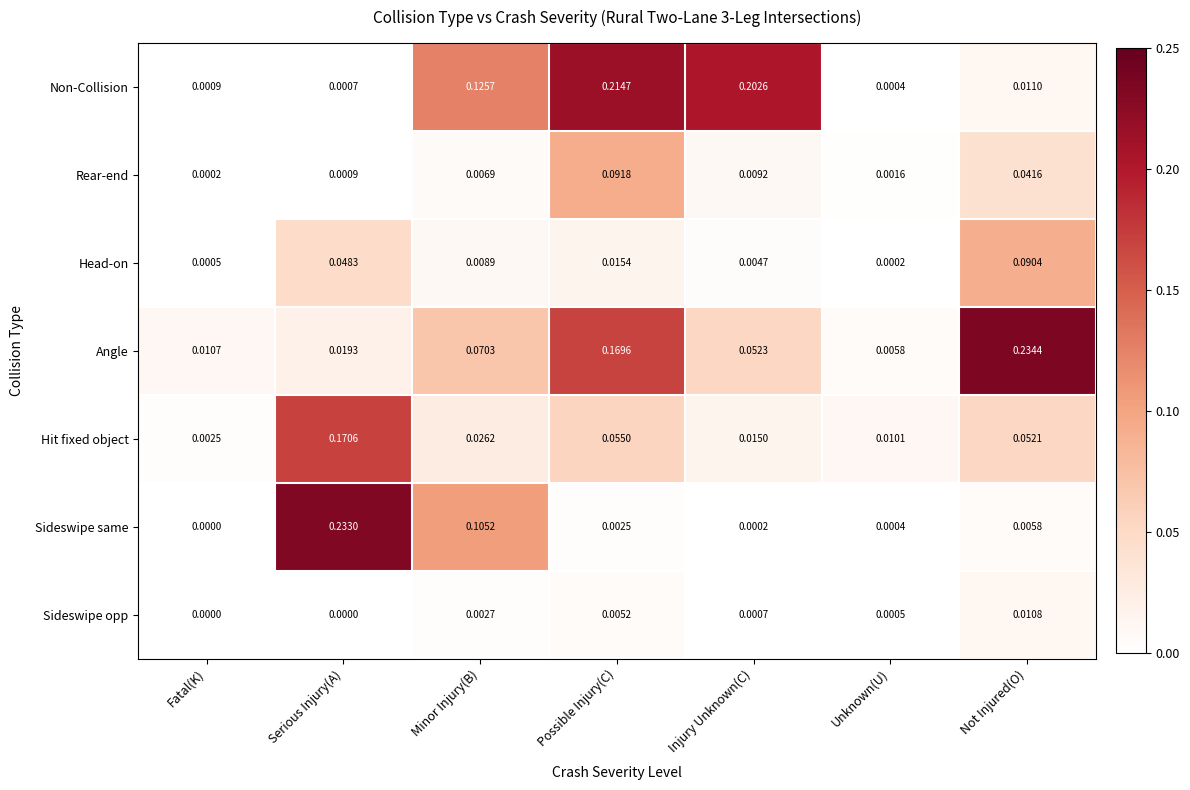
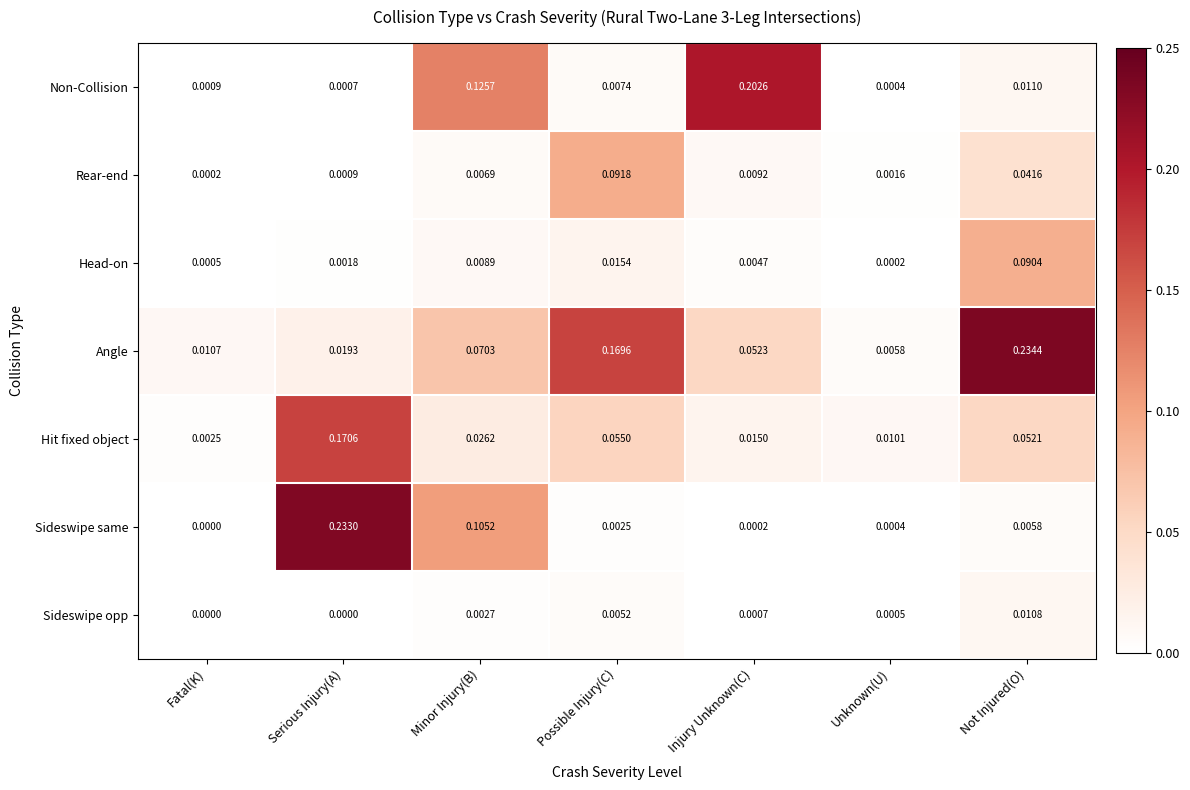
  {
    "Non-Collision": {
      "Fatal(K)": 0.0009,
      "Serious Injury(A)": 0.0007,
      "Minor Injury(B)": 0.1257,
-     "Possible Injury(C)": 0.2147,
+     "Possible Injury(C)": 0.0074,
      "Injury Unknown(C)": 0.2026,
      "Unknown(U)": 0.0004,
      "Not Injured(O)": 0.0110
    },
    "Rear-end": {
      "Fatal(K)": 0.0002,
      "Serious Injury(A)": 0.0009,
      "Minor Injury(B)": 0.0069,
      "Possible Injury(C)": 0.0918,
      "Injury Unknown(C)": 0.0092,
      "Unknown(U)": 0.0016,
      "Not Injured(O)": 0.0416
    },
    "Head-on": {
      "Fatal(K)": 0.0005,
-     "Serious Injury(A)": 0.0483,
+     "Serious Injury(A)": 0.0018,
      "Minor Injury(B)": 0.0089,
      "Possible Injury(C)": 0.0154,
      "Injury Unknown(C)": 0.0047,
      "Unknown(U)": 0.0002,
      "Not Injured(O)": 0.0904
    },
    "Angle": {
      "Fatal(K)": 0.0107,
      "Serious Injury(A)": 0.0193,
      "Minor Injury(B)": 0.0703,
      "Possible Injury(C)": 0.1696,
      "Injury Unknown(C)": 0.0523,
      "Unknown(U)": 0.0058,
      "Not Injured(O)": 0.2344
    },
    "Hit fixed object": {
      "Fatal(K)": 0.0025,
      "Serious Injury(A)": 0.1706,
      "Minor Injury(B)": 0.0262,
      "Possible Injury(C)": 0.0550,
      "Injury Unknown(C)": 0.0150,
      "Unknown(U)": 0.0101,
      "Not Injured(O)": 0.0521
    },
    "Sideswipe same": {
      "Fatal(K)": 0.0000,
      "Serious Injury(A)": 0.2330,
      "Minor Injury(B)": 0.1052,
      "Possible Injury(C)": 0.0025,
      "Injury Unknown(C)": 0.0002,
      "Unknown(U)": 0.0004,
      "Not Injured(O)": 0.0058
    },
    "Sideswipe opp": {
      "Fatal(K)": 0.0000,
      "Serious Injury(A)": 0.0000,
      "Minor Injury(B)": 0.0027,
      "Possible Injury(C)": 0.0052,
      "Injury Unknown(C)": 0.0007,
      "Unknown(U)": 0.0005,
      "Not Injured(O)": 0.0108
    }
  }
